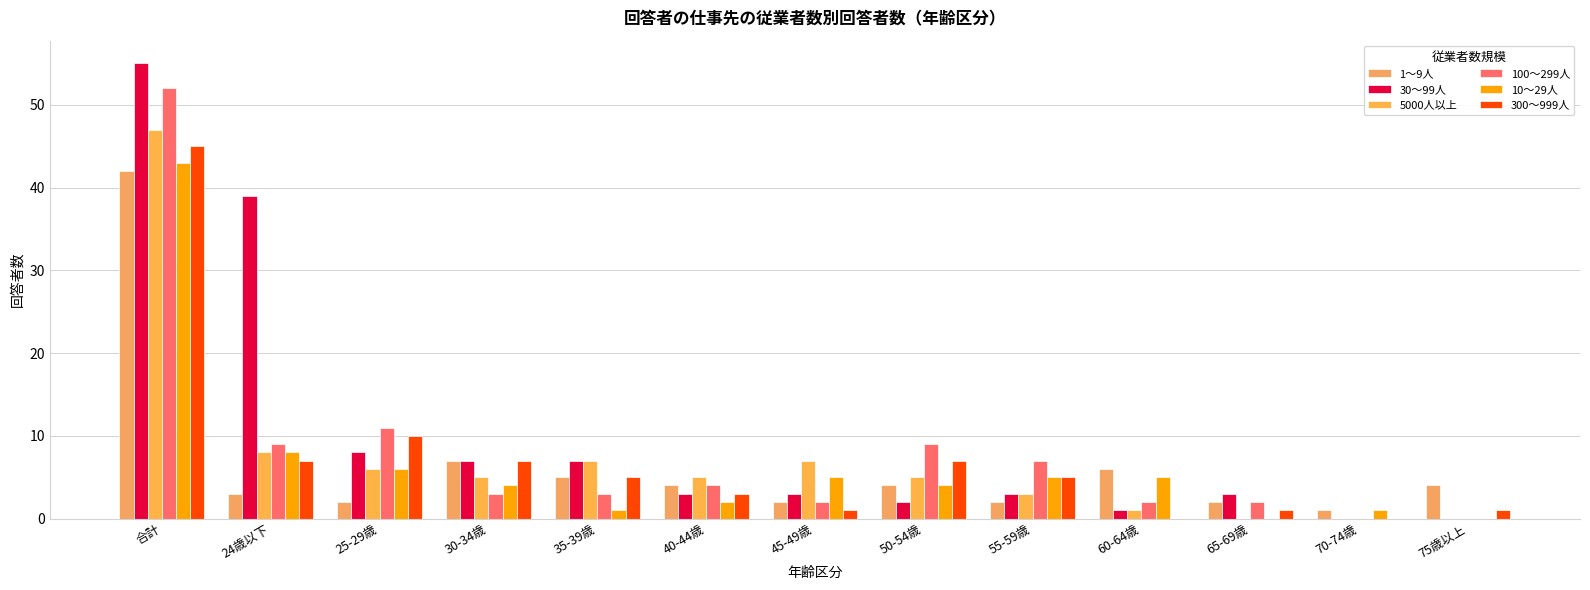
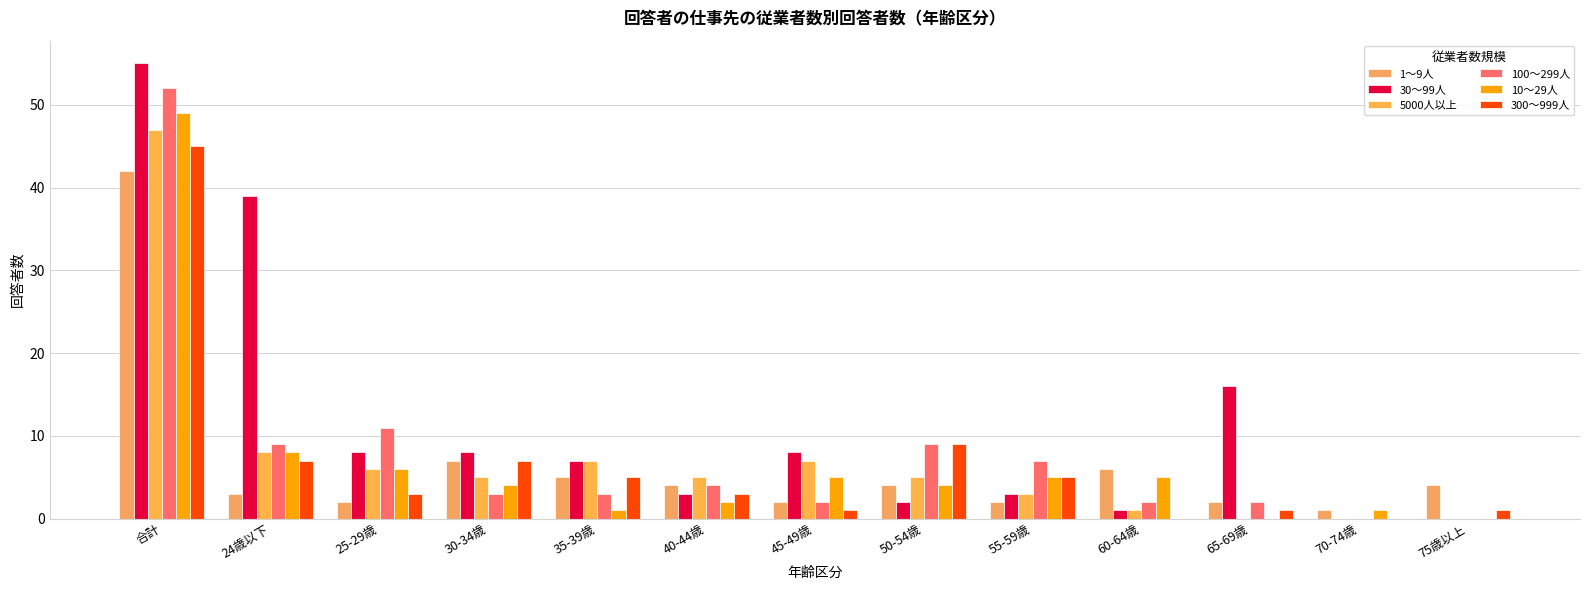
  {
    "30～99人": {
      "合計": 55,
      "24歳以下": 39,
      "25-29歳": 8,
-     "30-34歳": 7,
+     "30-34歳": 8,
      "35-39歳": 7,
      "40-44歳": 3,
-     "45-49歳": 3,
+     "45-49歳": 8,
      "50-54歳": 2,
      "55-59歳": 3,
      "60-64歳": 1,
-     "65-69歳": 3,
+     "65-69歳": 16,
      "70-74歳": 0,
      "75歳以上": 0
    },
    "10～29人": {
-     "合計": 43,
+     "合計": 49,
      "24歳以下": 8,
      "25-29歳": 6,
      "30-34歳": 4,
      "35-39歳": 1,
      "40-44歳": 2,
      "45-49歳": 5,
      "50-54歳": 4,
      "55-59歳": 5,
      "60-64歳": 5,
      "65-69歳": 0,
      "70-74歳": 1,
      "75歳以上": 0
    },
    "300～999人": {
      "合計": 45,
      "24歳以下": 7,
-     "25-29歳": 10,
+     "25-29歳": 3,
      "30-34歳": 7,
      "35-39歳": 5,
      "40-44歳": 3,
      "45-49歳": 1,
-     "50-54歳": 7,
+     "50-54歳": 9,
      "55-59歳": 5,
      "60-64歳": 0,
      "65-69歳": 1,
      "70-74歳": 0,
      "75歳以上": 1
    }
  }
